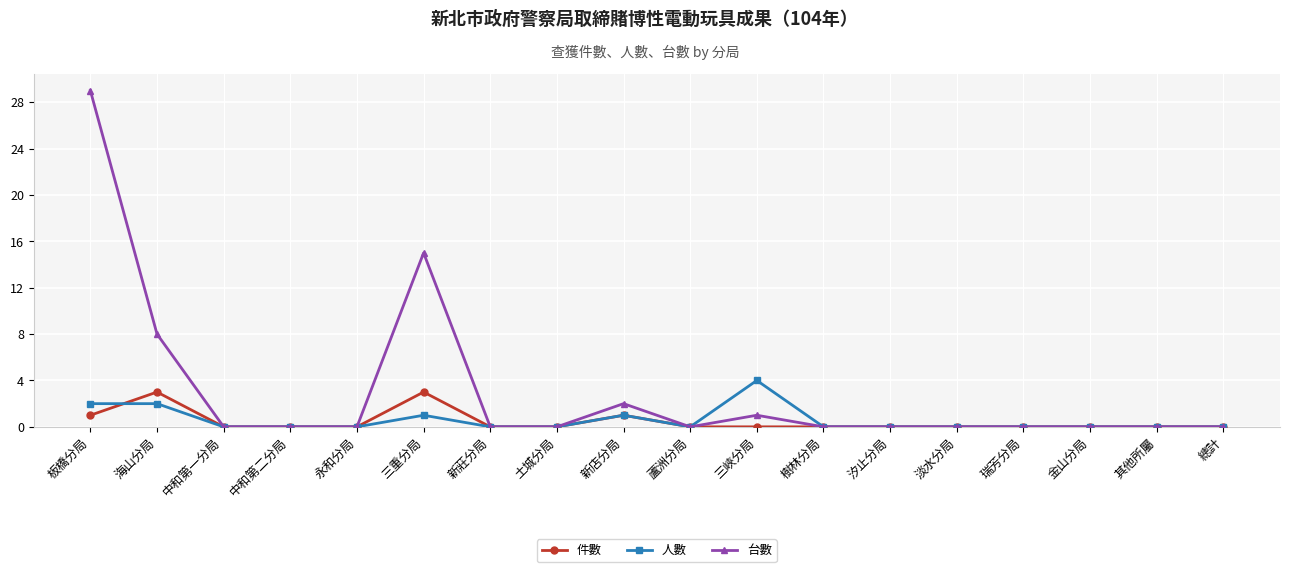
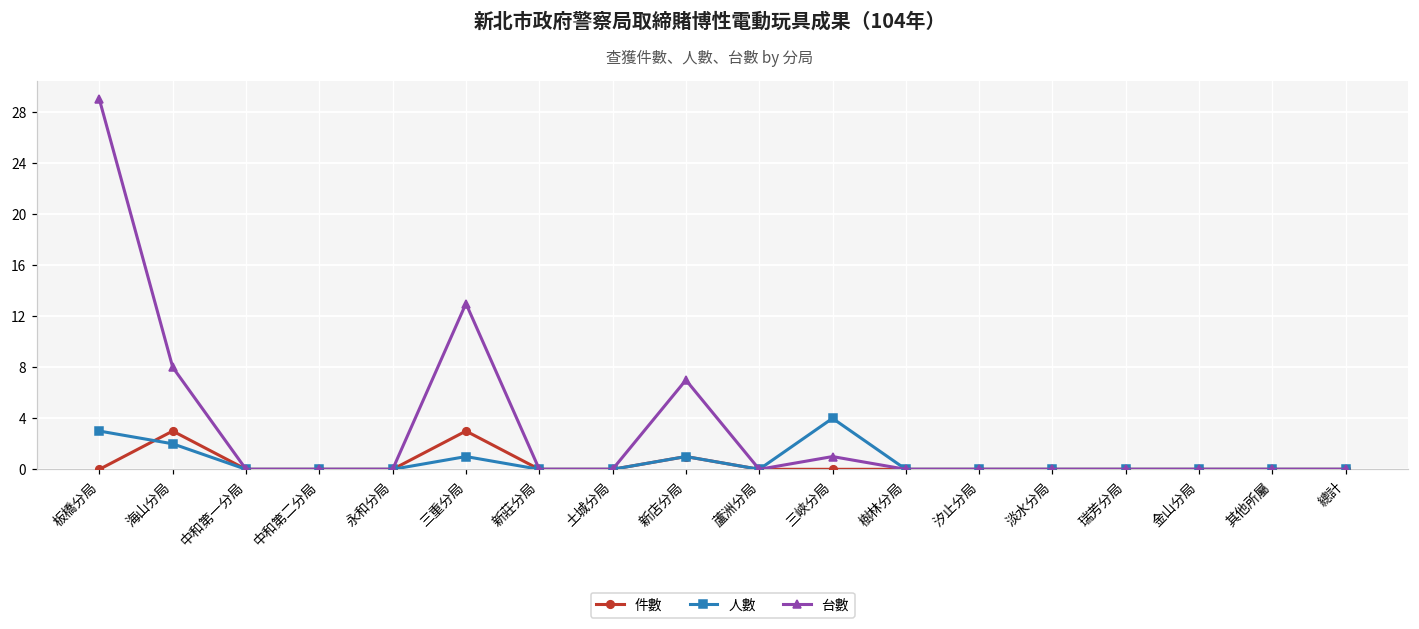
  {
    "件數": {
-     "板橋分局": 1,
+     "板橋分局": 0,
      "海山分局": 3,
      "三重分局": 3,
      "三峽分局": 0
    },
    "人數": {
-     "板橋分局": 2,
+     "板橋分局": 3,
      "海山分局": 2,
      "三重分局": 1,
      "三峽分局": 4
    },
    "台數": {
      "板橋分局": 29,
      "海山分局": 8,
-     "三重分局": 15,
-     "新店分局": 2,
+     "三重分局": 13,
+     "新店分局": 7,
      "三峽分局": 1
    }
  }
